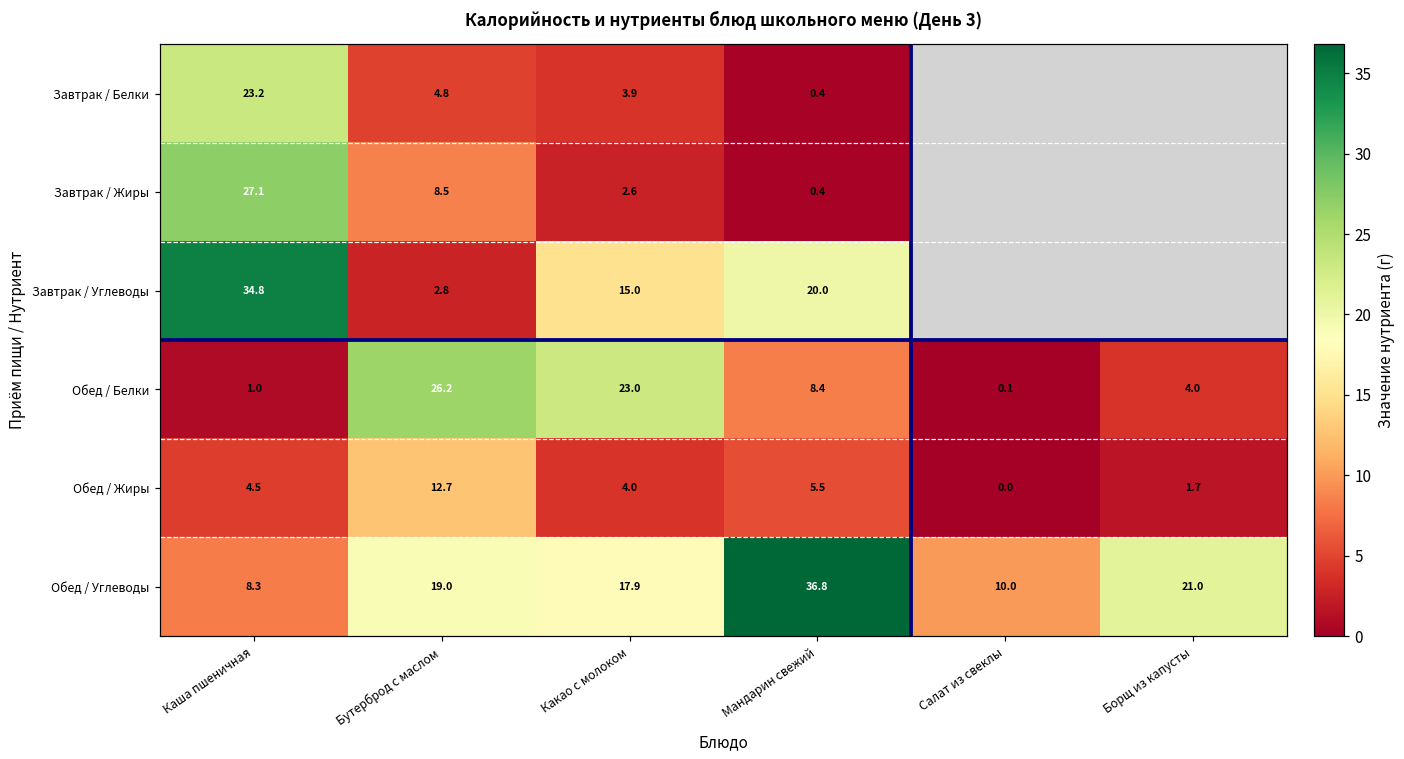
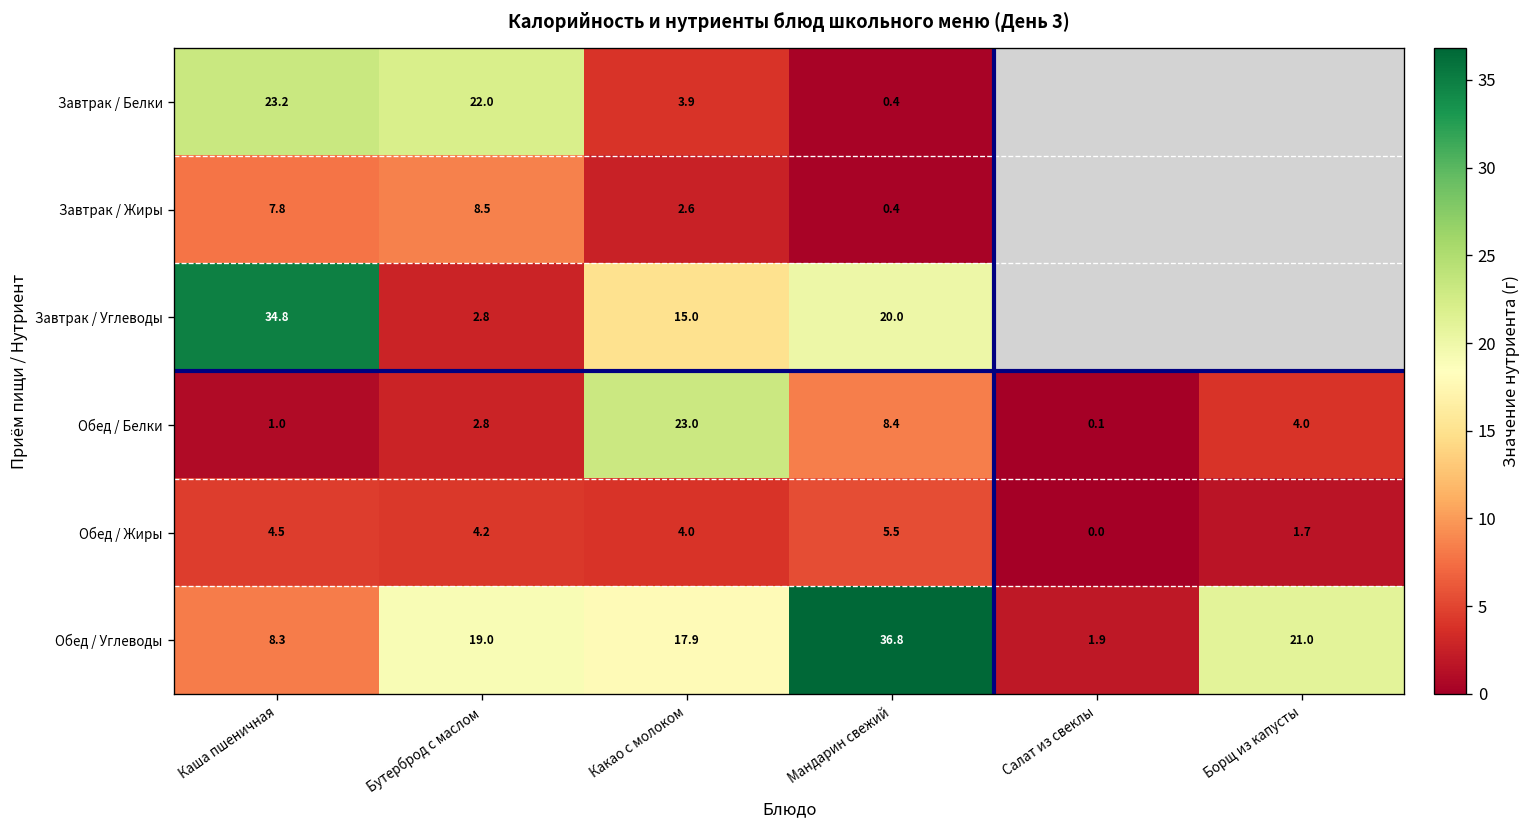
  {
    "Завтрак / Белки": {
      "Каша пшеничная": 23.2,
-     "Бутерброд с маслом": 4.8,
+     "Бутерброд с маслом": 22.0,
      "Какао с молоком": 3.9,
      "Мандарин свежий": 0.4
    },
    "Завтрак / Жиры": {
-     "Каша пшеничная": 27.1,
+     "Каша пшеничная": 7.8,
      "Бутерброд с маслом": 8.5,
      "Какао с молоком": 2.6,
      "Мандарин свежий": 0.4
    },
    "Завтрак / Углеводы": {
      "Каша пшеничная": 34.8,
      "Бутерброд с маслом": 2.8,
      "Какао с молоком": 15.0,
      "Мандарин свежий": 20.0
    },
    "Обед / Белки": {
      "Каша пшеничная": 1.0,
-     "Бутерброд с маслом": 26.2,
+     "Бутерброд с маслом": 2.8,
      "Какао с молоком": 23.0,
      "Мандарин свежий": 8.4,
      "Салат из свеклы": 0.1,
      "Борщ из капусты": 4.0
    },
    "Обед / Жиры": {
      "Каша пшеничная": 4.5,
-     "Бутерброд с маслом": 12.7,
+     "Бутерброд с маслом": 4.2,
      "Какао с молоком": 4.0,
      "Мандарин свежий": 5.5,
      "Салат из свеклы": 0.0,
      "Борщ из капусты": 1.7
    },
    "Обед / Углеводы": {
      "Каша пшеничная": 8.3,
      "Бутерброд с маслом": 19.0,
      "Какао с молоком": 17.9,
      "Мандарин свежий": 36.8,
-     "Салат из свеклы": 10.0,
+     "Салат из свеклы": 1.9,
      "Борщ из капусты": 21.0
    }
  }
